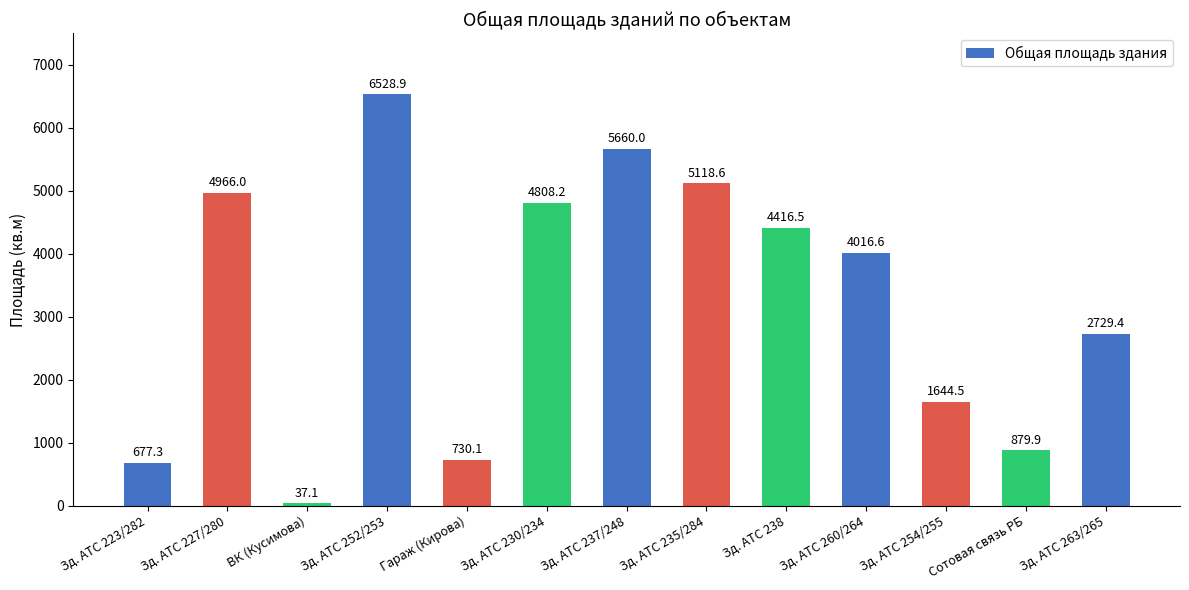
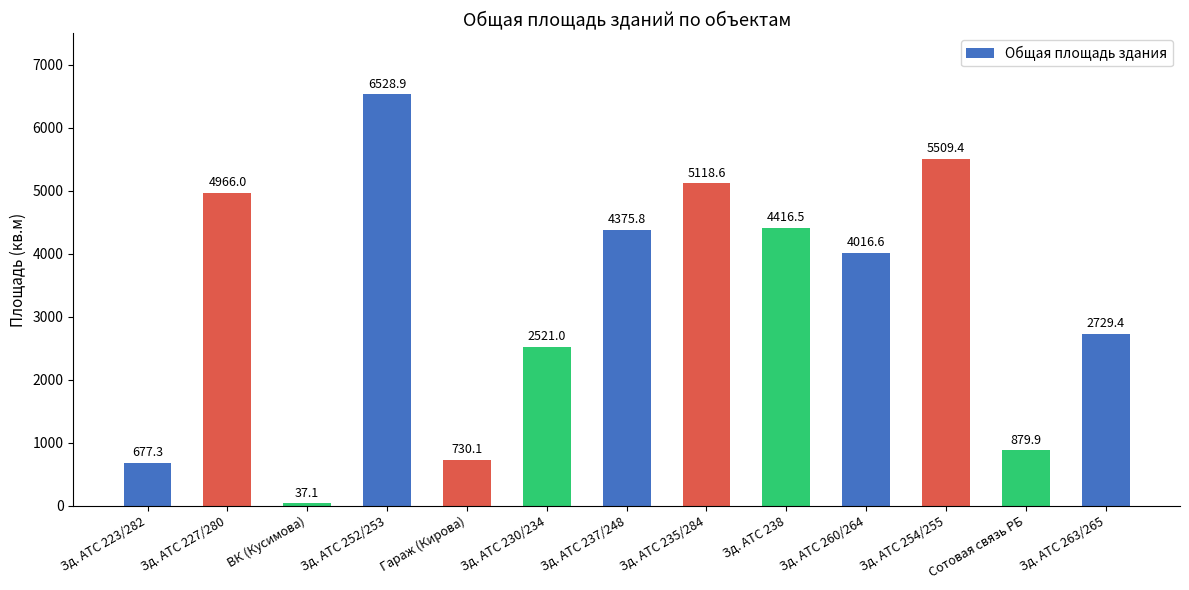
  {
    "Зд. АТС 223/282": 677.3,
    "Зд. АТС 227/280": 4966.0,
    "ВК (Кусимова)": 37.1,
    "Зд. АТС 252/253": 6528.9,
    "Гараж (Кирова)": 730.1,
-   "Зд. АТС 230/234": 4808.2,
-   "Зд. АТС 237/248": 5660.0,
+   "Зд. АТС 230/234": 2521.0,
+   "Зд. АТС 237/248": 4375.8,
    "Зд. АТС 235/284": 5118.6,
    "Зд. АТС 238": 4416.5,
    "Зд. АТС 260/264": 4016.6,
-   "Зд. АТС 254/255": 1644.5,
+   "Зд. АТС 254/255": 5509.4,
    "Сотовая связь РБ": 879.9,
    "Зд. АТС 263/265": 2729.4
  }
